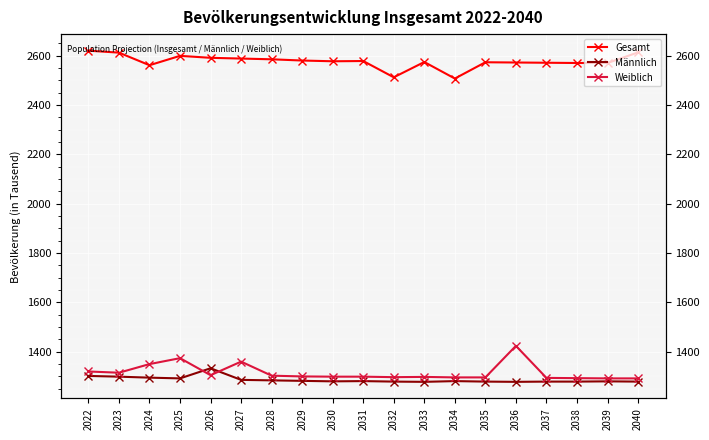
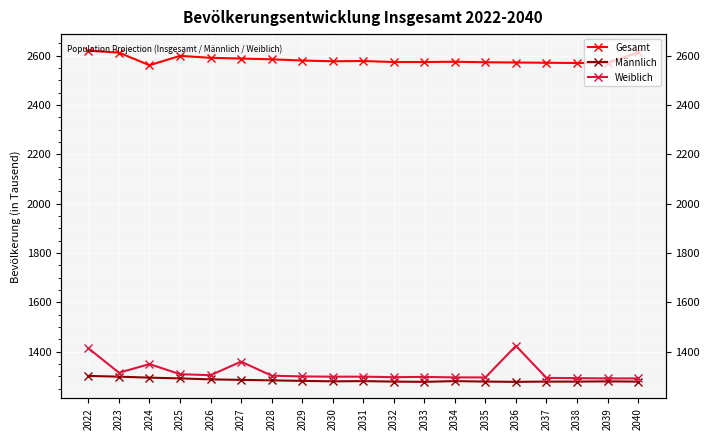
  {
    "Gesamt": {
      "2022": 2620,
      "2023": 2610,
      "2024": 2560,
      "2025": 2600,
      "2026": 2590,
      "2027": 2590,
      "2028": 2590,
      "2029": 2580,
      "2030": 2580,
      "2031": 2580,
-     "2032": 2510,
+     "2032": 2570,
      "2033": 2570,
-     "2034": 2510,
+     "2034": 2580,
      "2035": 2570,
      "2036": 2570,
      "2037": 2570,
      "2038": 2570
    },
    "Männlich": {
      "2022": 1300,
      "2023": 1300,
      "2024": 1290,
      "2025": 1290,
-     "2026": 1330,
+     "2026": 1290,
      "2027": 1290,
      "2028": 1280,
      "2029": 1280,
      "2030": 1280,
      "2031": 1280,
      "2032": 1280,
      "2033": 1280,
      "2034": 1280,
      "2035": 1280,
      "2036": 1280,
      "2037": 1280,
      "2038": 1280,
      "2039": 1280,
      "2040": 1280
    },
    "Weiblich": {
-     "2022": 1320,
+     "2022": 1410,
      "2023": 1310,
      "2024": 1350,
-     "2025": 1370,
+     "2025": 1310,
      "2026": 1300,
      "2027": 1360,
      "2028": 1300,
      "2029": 1300,
      "2030": 1300,
      "2031": 1300,
      "2032": 1300,
      "2033": 1300,
      "2034": 1300,
      "2035": 1300,
      "2036": 1420,
      "2037": 1290,
      "2038": 1290,
      "2039": 1290,
      "2040": 1290
    }
  }
